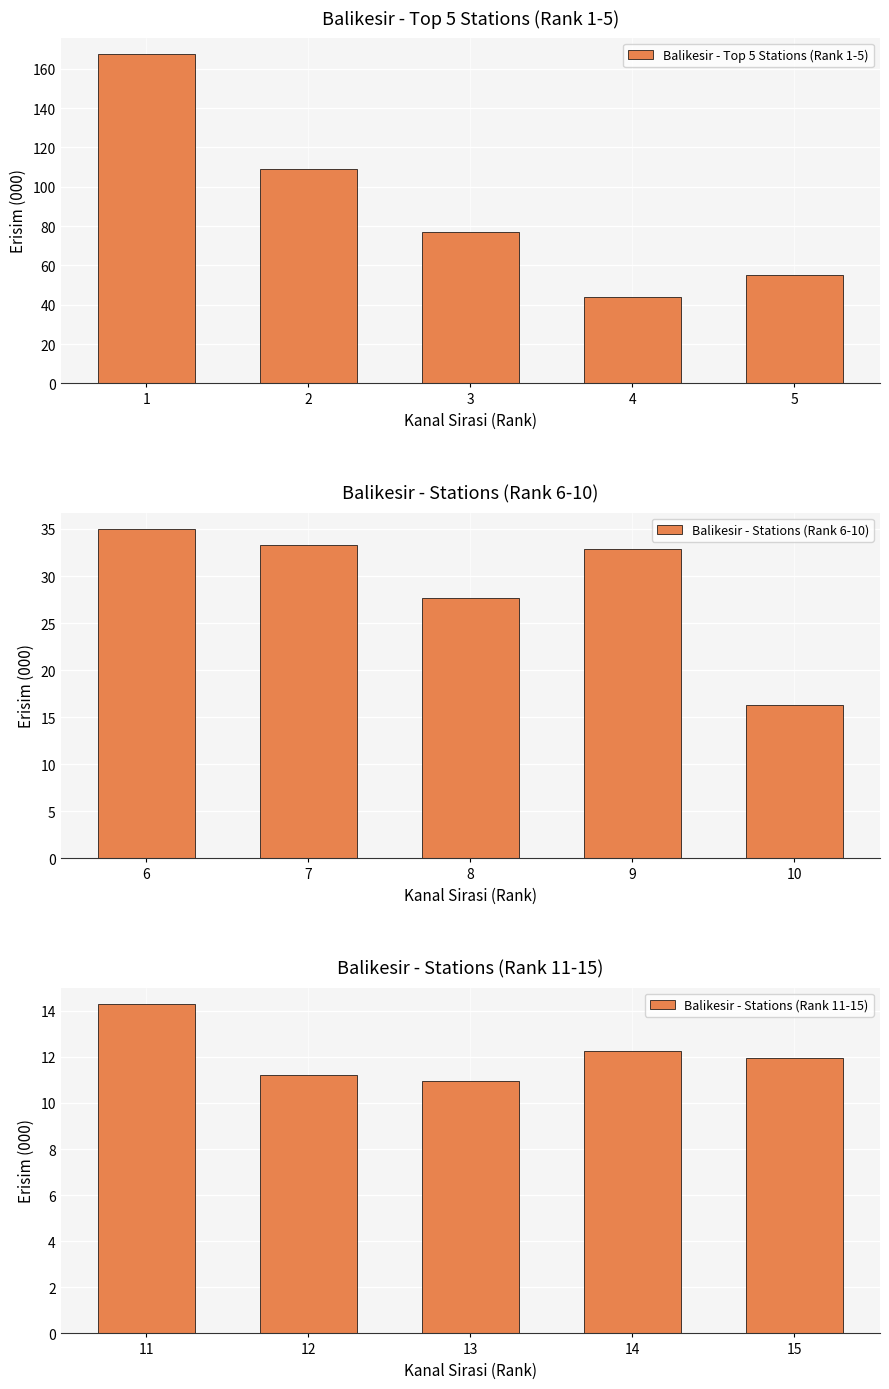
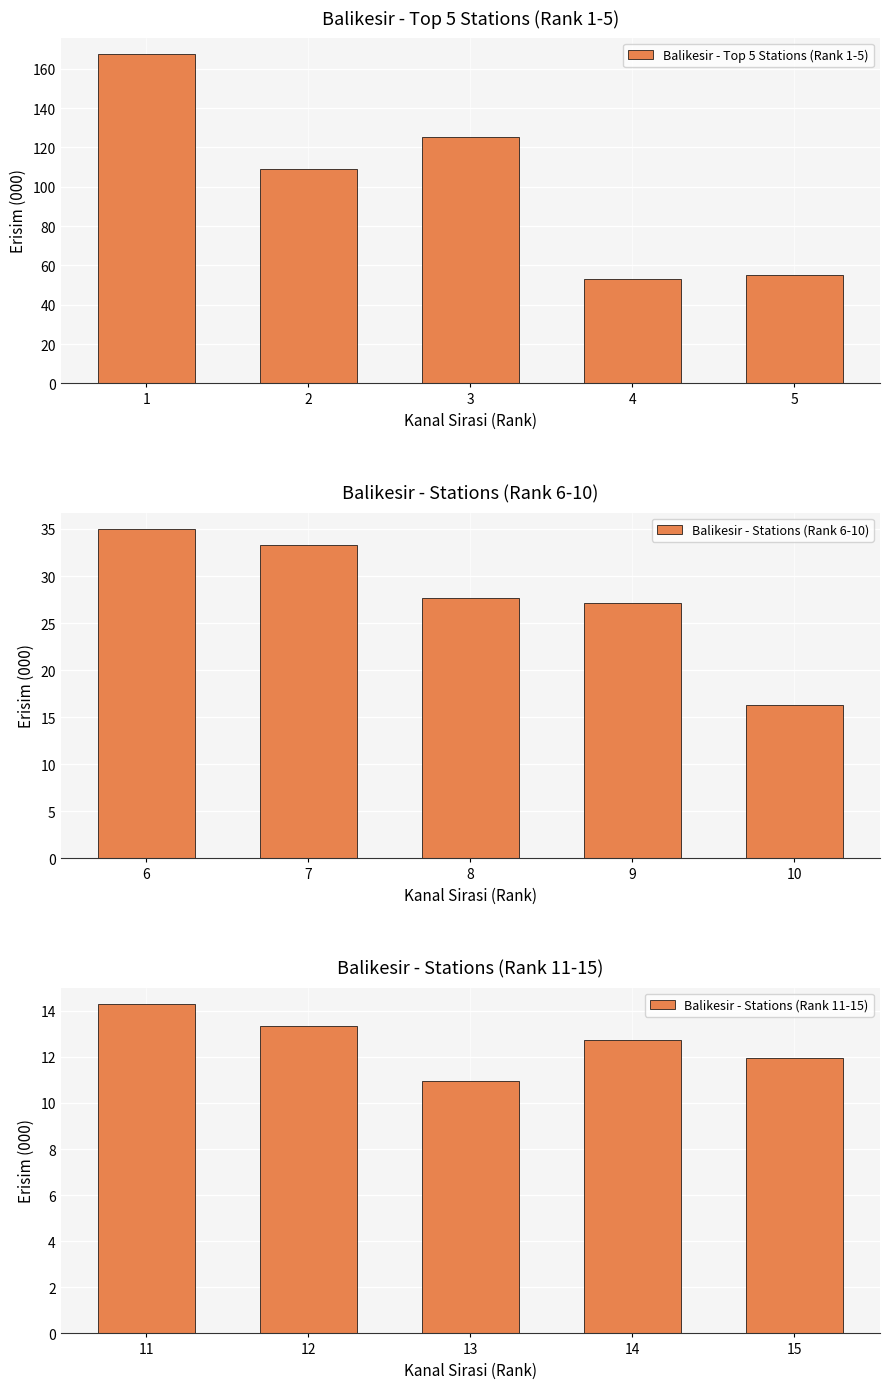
  {
    "Balikesir - Top 5 Stations (Rank 1-5)": {
      "1": 167,
      "2": 109,
-     "3": 77,
-     "4": 44,
+     "3": 125,
+     "4": 53,
      "5": 55
    },
    "Balikesir - Stations (Rank 6-10)": {
      "6": 35,
      "7": 33,
      "8": 28,
-     "9": 33,
+     "9": 27,
      "10": 16
    },
    "Balikesir - Stations (Rank 11-15)": {
      "11": 14.3,
-     "12": 11.2,
+     "12": 13.3,
      "13": 11.0,
-     "14": 12.3,
+     "14": 12.7,
      "15": 11.9
    }
  }
